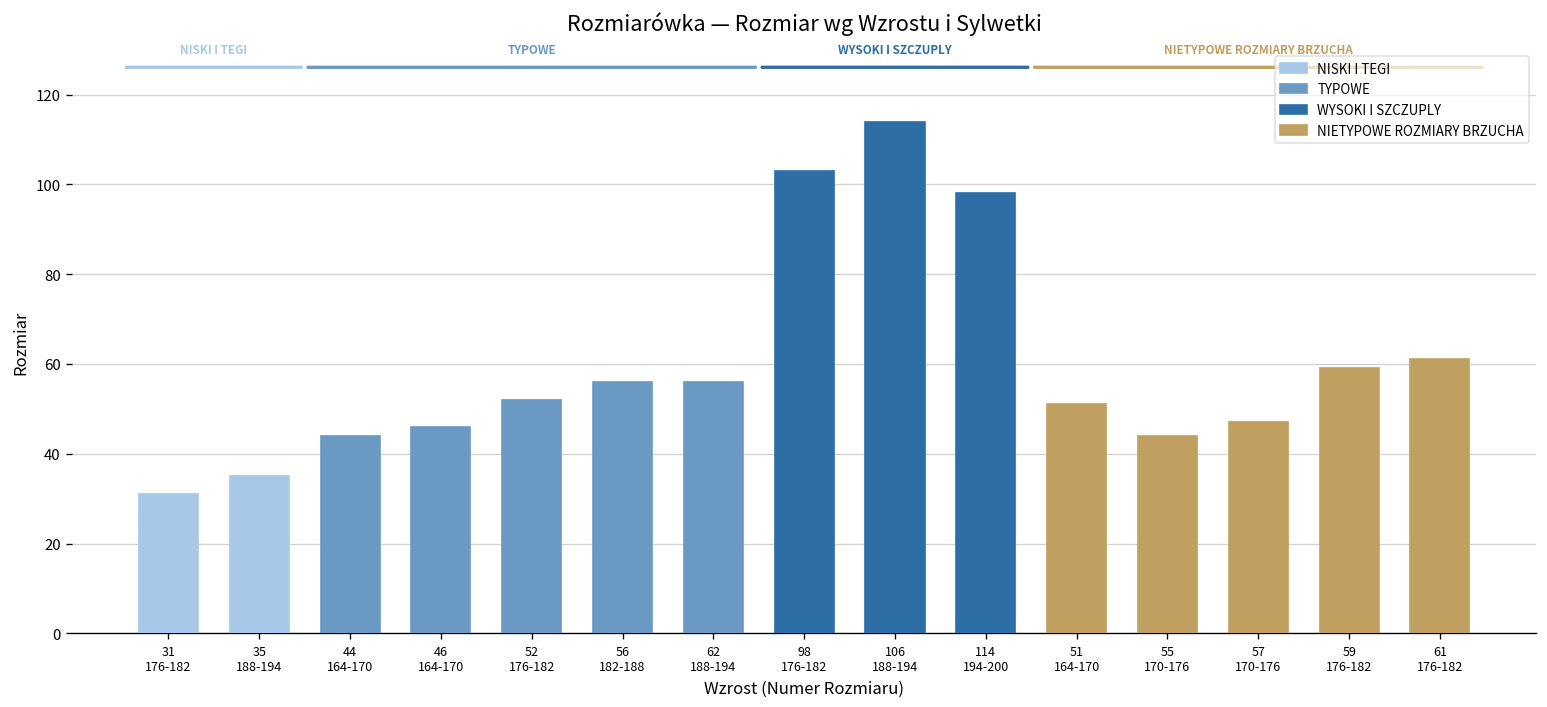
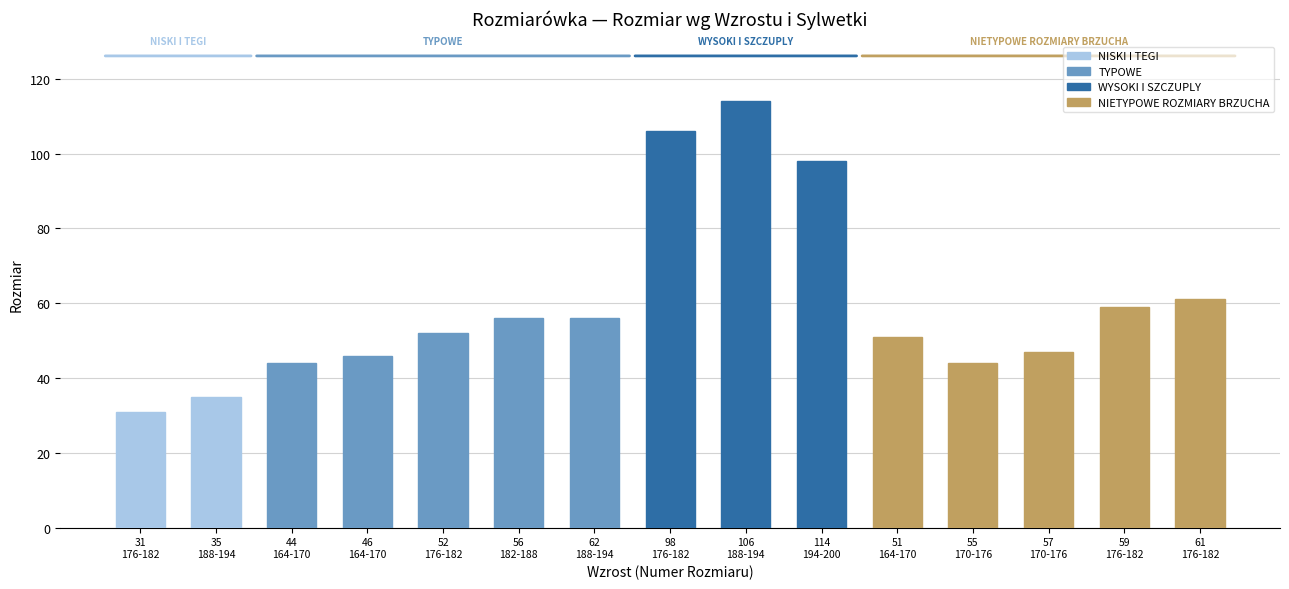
  {
    "31 176-182": 31,
    "35 188-194": 35,
    "44 164-170": 44,
    "46 164-170": 46,
    "52 176-182": 52,
    "56 182-188": 56,
    "62 188-194": 56,
-   "98 176-182": 103,
+   "98 176-182": 106,
    "106 188-194": 114,
    "114 194-200": 98,
    "51 164-170": 51,
    "55 170-176": 44,
    "57 170-176": 47,
    "59 176-182": 59,
    "61 176-182": 61
  }
